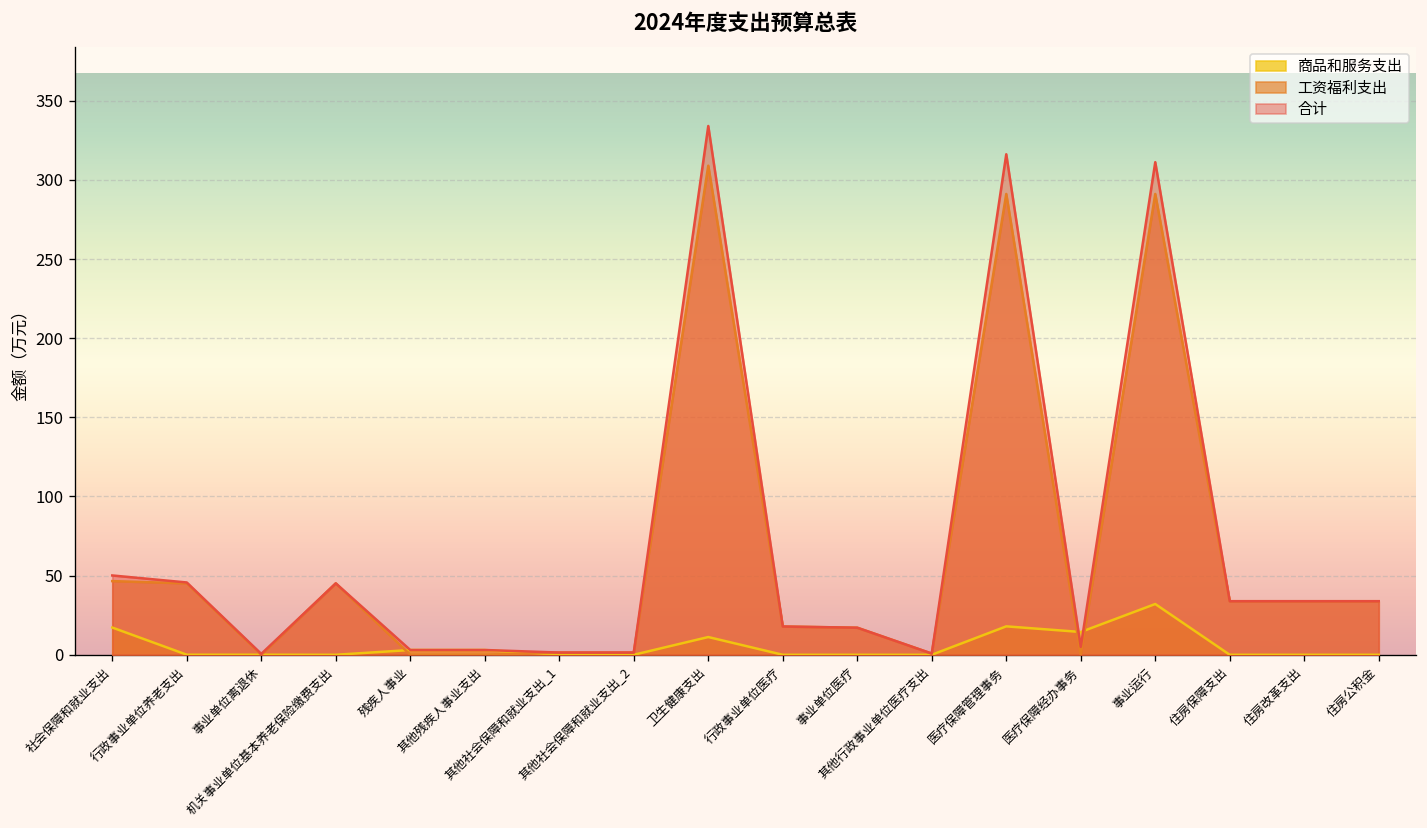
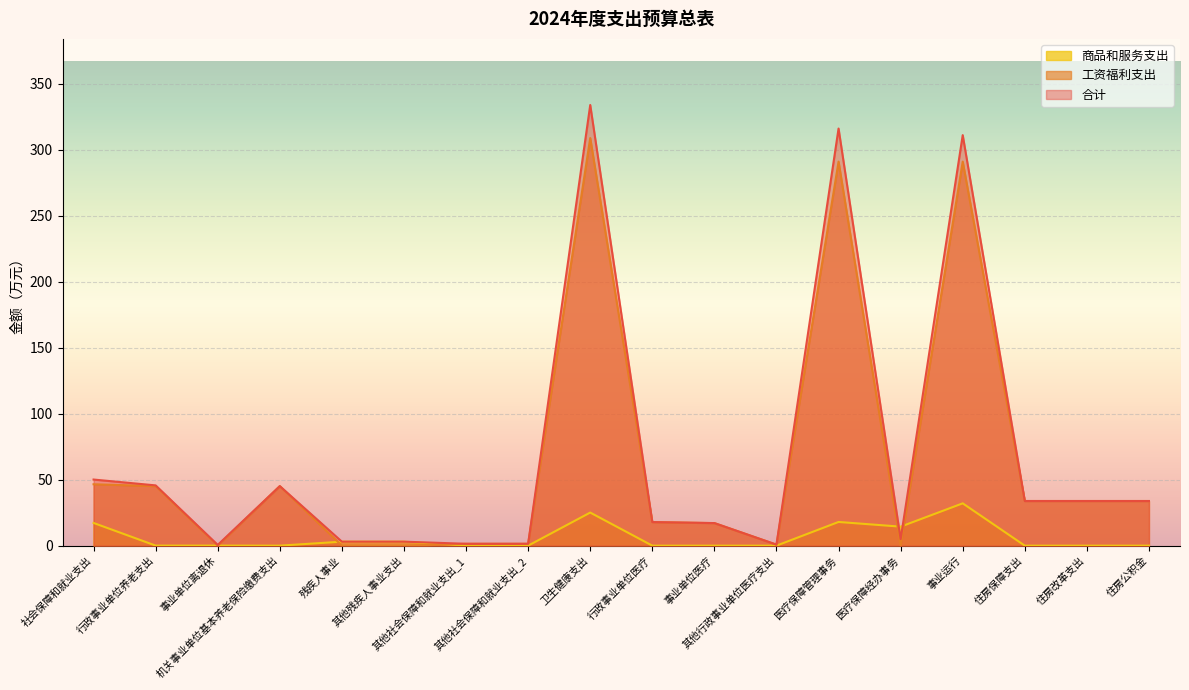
  {
    "商品和服务支出": {
      "社会保障和就业支出": 17,
      "行政事业单位养老支出": 0,
      "机关事业单位基本养老保险缴费支出": 0,
-     "卫生健康支出": 11,
+     "卫生健康支出": 25,
      "行政事业单位医疗": 0,
      "事业单位医疗": 0,
      "医疗保障管理事务": 18,
      "医疗保障经办事务": 14,
      "事业运行": 32,
      "住房保障支出": 0,
      "住房改革支出": 0,
      "住房公积金": 0
    }
  }
